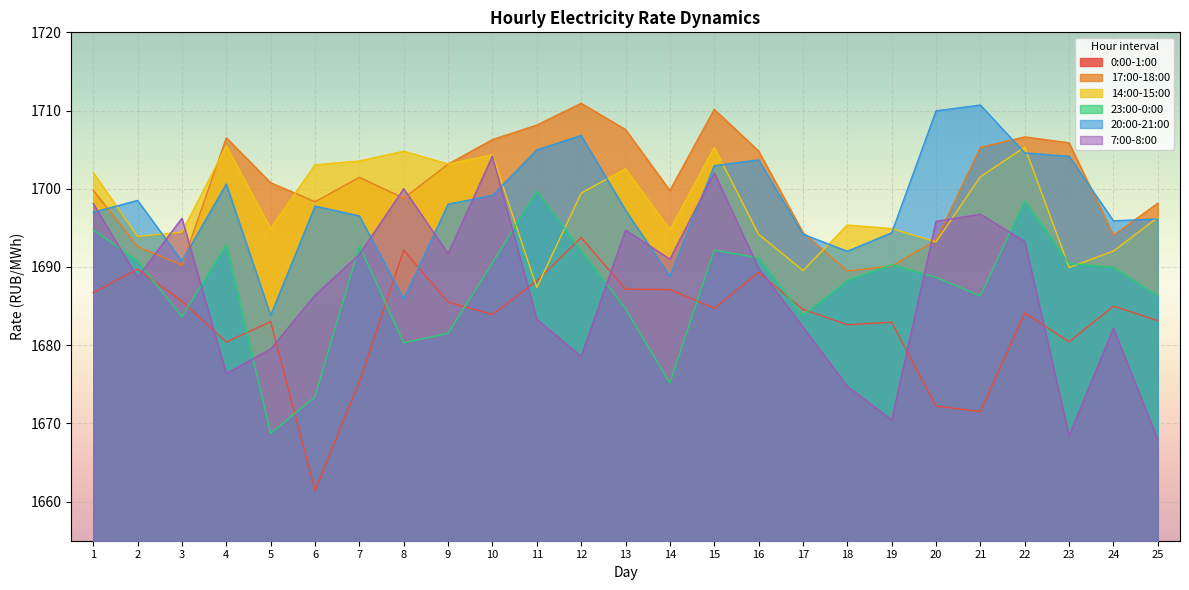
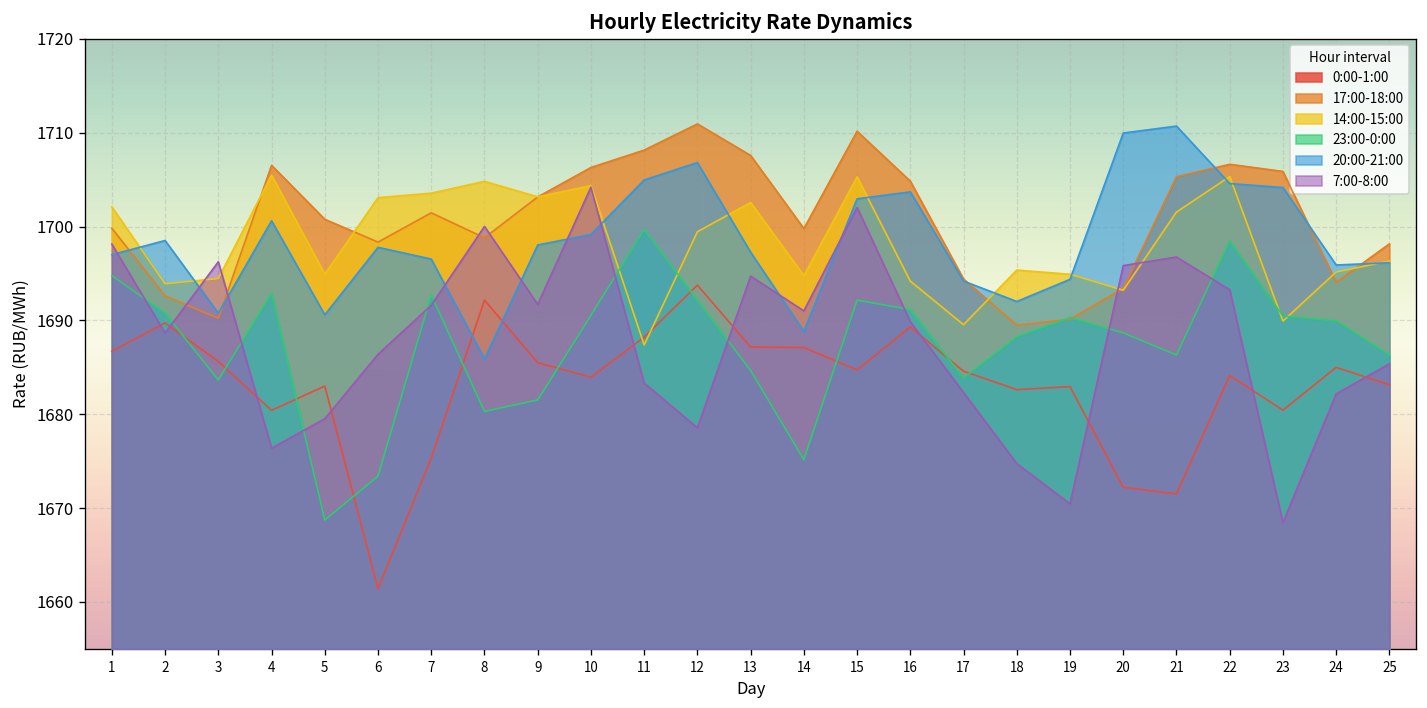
  {
    "14:00-15:00": {
      "1": 1702,
      "2": 1694,
      "3": 1694,
      "4": 1705,
      "5": 1695,
      "6": 1703,
      "7": 1704,
      "8": 1705,
      "11": 1687,
      "12": 1699,
      "13": 1703,
      "14": 1695,
      "15": 1705,
      "16": 1694,
      "17": 1690,
      "18": 1695,
      "19": 1695,
      "21": 1702,
      "22": 1705,
      "23": 1690,
-     "24": 1692
+     "24": 1695
    },
    "23:00-0:00": {
      "1": 1695,
      "2": 1691,
      "3": 1684,
      "4": 1693,
      "5": 1669,
      "6": 1673,
      "7": 1693,
      "8": 1680,
      "9": 1682,
      "10": 1691,
      "11": 1700,
      "12": 1692,
      "13": 1685,
      "14": 1675,
      "15": 1692,
      "16": 1691,
      "17": 1684,
      "18": 1688,
      "20": 1689,
      "21": 1686,
      "22": 1698,
      "23": 1690,
      "24": 1690,
      "25": 1686
    },
    "20:00-21:00": {
      "1": 1697,
      "2": 1699,
      "3": 1691,
      "4": 1701,
-     "5": 1684,
+     "5": 1691,
      "6": 1698,
      "7": 1697,
      "8": 1686,
      "9": 1698,
      "10": 1699,
      "11": 1705,
      "12": 1707,
      "13": 1697,
      "14": 1689,
      "15": 1703,
      "16": 1704,
      "18": 1692,
      "19": 1694,
      "20": 1710,
      "21": 1711,
      "22": 1705,
      "23": 1704,
      "24": 1696
    },
    "7:00-8:00": {
      "1": 1698,
      "2": 1689,
      "3": 1696,
      "4": 1676,
      "5": 1680,
      "6": 1686,
      "7": 1692,
      "8": 1700,
      "9": 1692,
      "11": 1683,
      "12": 1679,
      "13": 1695,
      "14": 1691,
      "15": 1702,
      "16": 1690,
      "17": 1682,
      "18": 1675,
      "19": 1670,
      "20": 1696,
      "21": 1697,
      "22": 1693,
      "23": 1668,
      "24": 1682,
-     "25": 1668
+     "25": 1685
    }
  }
